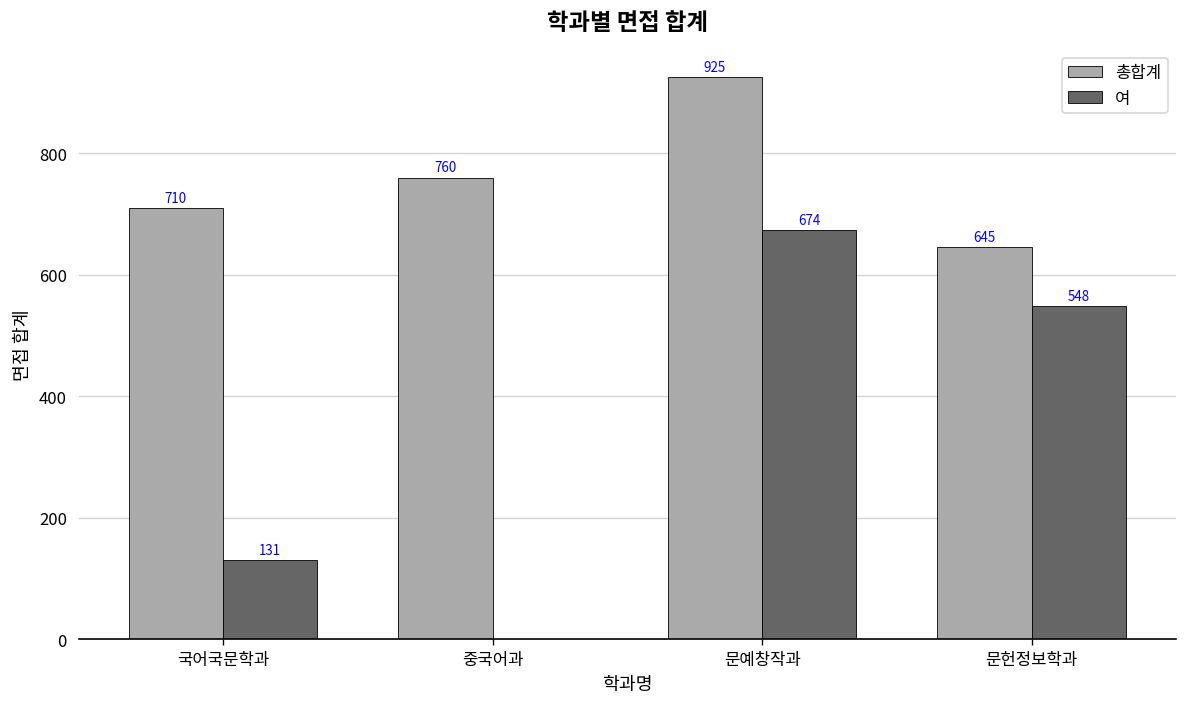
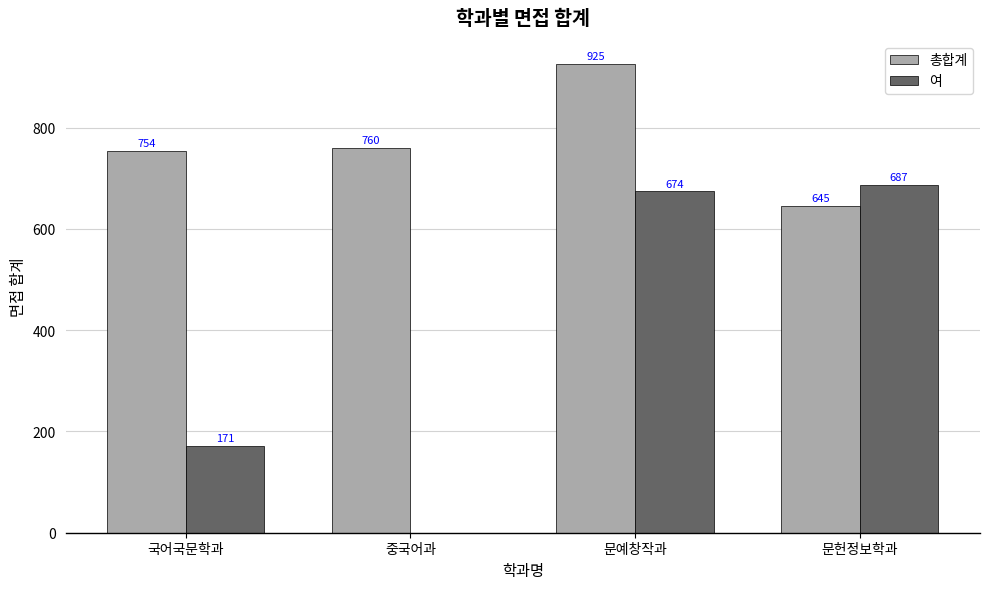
  {
    "총합계": {
-     "국어국문학과": 710,
+     "국어국문학과": 754,
      "중국어과": 760,
      "문예창작과": 925,
      "문헌정보학과": 645
    },
    "여": {
-     "국어국문학과": 131,
+     "국어국문학과": 171,
      "문예창작과": 674,
-     "문헌정보학과": 548
+     "문헌정보학과": 687
    }
  }
